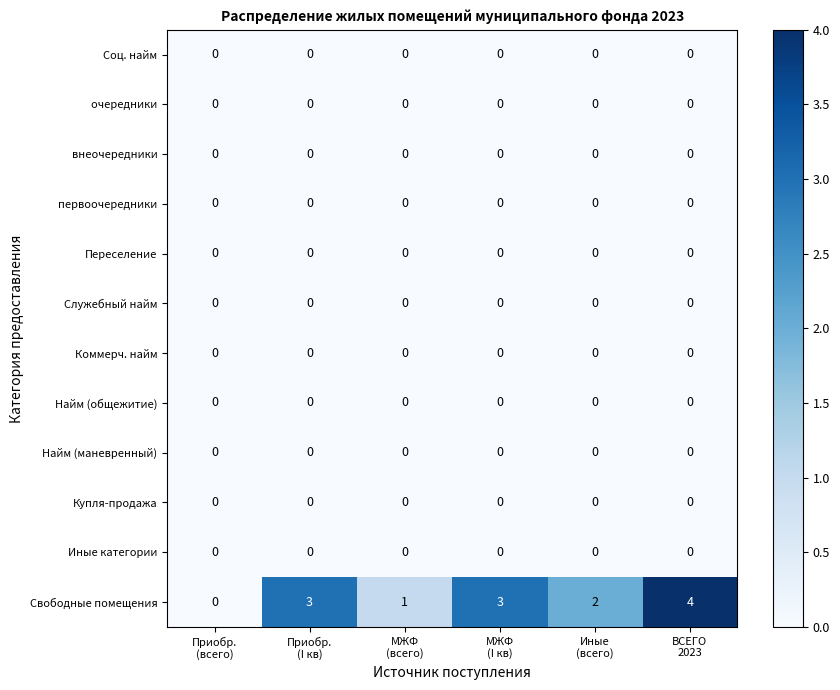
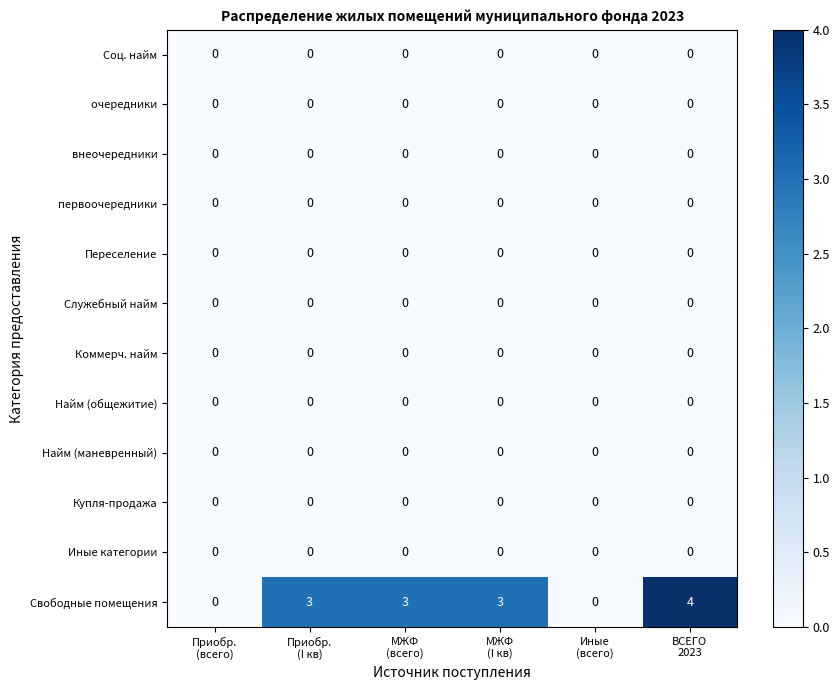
  {
    "Соц. найм": {
      "Приобр. (всего)": 0,
      "Приобр. (I кв)": 0,
      "МЖФ (всего)": 0,
      "МЖФ (I кв)": 0,
      "Иные (всего)": 0,
      "ВСЕГО 2023": 0
    },
    "очередники": {
      "Приобр. (всего)": 0,
      "Приобр. (I кв)": 0,
      "МЖФ (всего)": 0,
      "МЖФ (I кв)": 0,
      "Иные (всего)": 0,
      "ВСЕГО 2023": 0
    },
    "внеочередники": {
      "Приобр. (всего)": 0,
      "Приобр. (I кв)": 0,
      "МЖФ (всего)": 0,
      "МЖФ (I кв)": 0,
      "Иные (всего)": 0,
      "ВСЕГО 2023": 0
    },
    "первоочередники": {
      "Приобр. (всего)": 0,
      "Приобр. (I кв)": 0,
      "МЖФ (всего)": 0,
      "МЖФ (I кв)": 0,
      "Иные (всего)": 0,
      "ВСЕГО 2023": 0
    },
    "Переселение": {
      "Приобр. (всего)": 0,
      "Приобр. (I кв)": 0,
      "МЖФ (всего)": 0,
      "МЖФ (I кв)": 0,
      "Иные (всего)": 0,
      "ВСЕГО 2023": 0
    },
    "Служебный найм": {
      "Приобр. (всего)": 0,
      "Приобр. (I кв)": 0,
      "МЖФ (всего)": 0,
      "МЖФ (I кв)": 0,
      "Иные (всего)": 0,
      "ВСЕГО 2023": 0
    },
    "Коммерч. найм": {
      "Приобр. (всего)": 0,
      "Приобр. (I кв)": 0,
      "МЖФ (всего)": 0,
      "МЖФ (I кв)": 0,
      "Иные (всего)": 0,
      "ВСЕГО 2023": 0
    },
    "Найм (общежитие)": {
      "Приобр. (всего)": 0,
      "Приобр. (I кв)": 0,
      "МЖФ (всего)": 0,
      "МЖФ (I кв)": 0,
      "Иные (всего)": 0,
      "ВСЕГО 2023": 0
    },
    "Найм (маневренный)": {
      "Приобр. (всего)": 0,
      "Приобр. (I кв)": 0,
      "МЖФ (всего)": 0,
      "МЖФ (I кв)": 0,
      "Иные (всего)": 0,
      "ВСЕГО 2023": 0
    },
    "Купля-продажа": {
      "Приобр. (всего)": 0,
      "Приобр. (I кв)": 0,
      "МЖФ (всего)": 0,
      "МЖФ (I кв)": 0,
      "Иные (всего)": 0,
      "ВСЕГО 2023": 0
    },
    "Иные категории": {
      "Приобр. (всего)": 0,
      "Приобр. (I кв)": 0,
      "МЖФ (всего)": 0,
      "МЖФ (I кв)": 0,
      "Иные (всего)": 0,
      "ВСЕГО 2023": 0
    },
    "Свободные помещения": {
      "Приобр. (всего)": 0,
      "Приобр. (I кв)": 3,
-     "МЖФ (всего)": 1,
+     "МЖФ (всего)": 3,
      "МЖФ (I кв)": 3,
-     "Иные (всего)": 2,
+     "Иные (всего)": 0,
      "ВСЕГО 2023": 4
    }
  }
